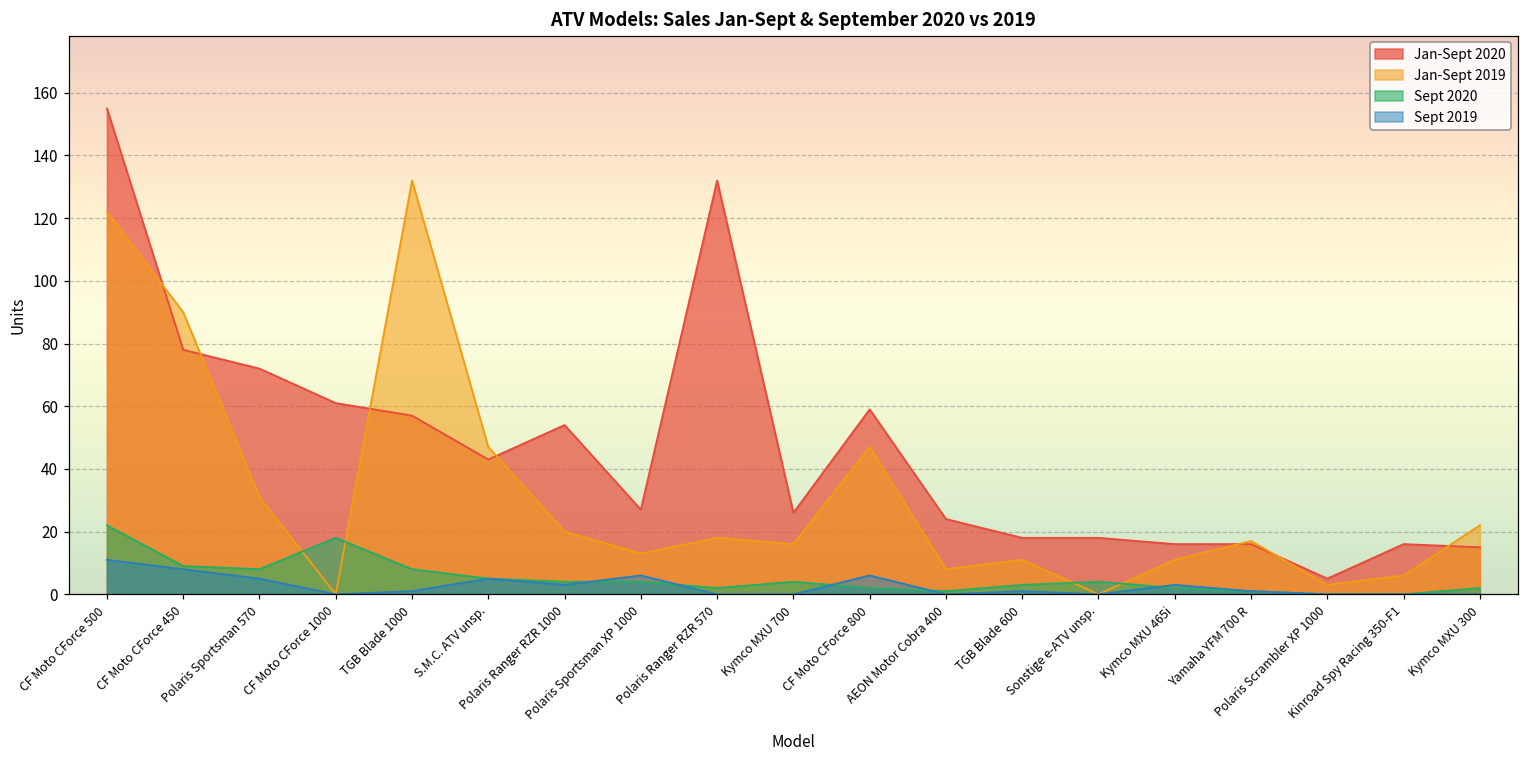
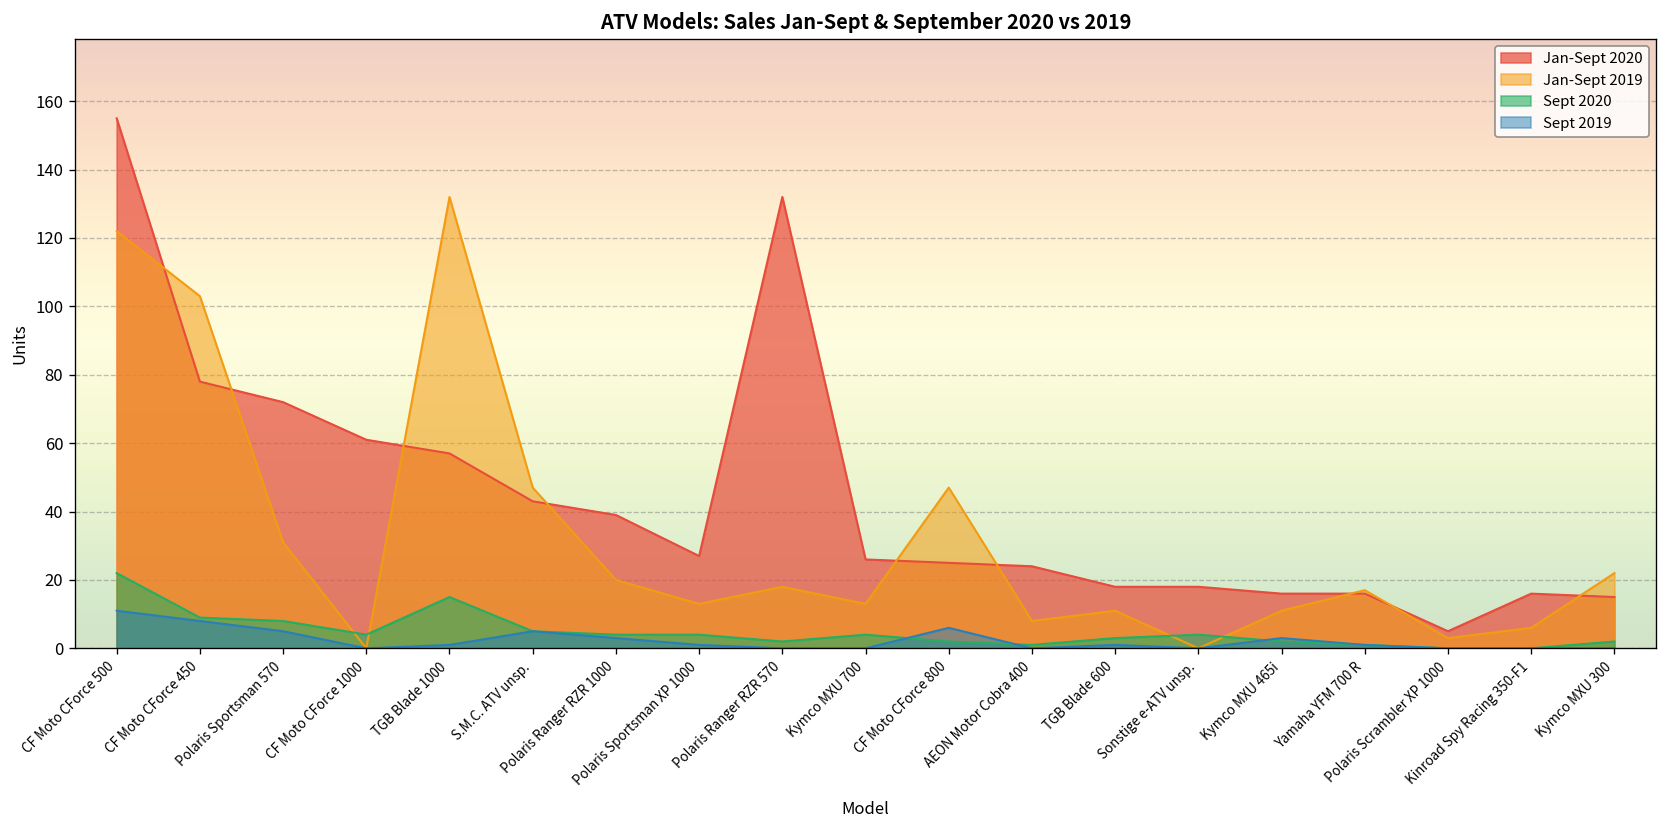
  {
    "Jan-Sept 2020": {
      "CF Moto CForce 500": 155,
      "CF Moto CForce 450": 78,
      "Polaris Sportsman 570": 72,
      "CF Moto CForce 1000": 61,
      "TGB Blade 1000": 57,
      "S.M.C. ATV unsp.": 43,
-     "Polaris Ranger RZR 1000": 54,
+     "Polaris Ranger RZR 1000": 39,
      "Polaris Sportsman XP 1000": 27,
      "Polaris Ranger RZR 570": 132,
      "Kymco MXU 700": 26,
-     "CF Moto CForce 800": 59,
+     "CF Moto CForce 800": 25,
      "AEON Motor Cobra 400": 24,
      "TGB Blade 600": 18,
      "Sonstige e-ATV unsp.": 18,
      "Kymco MXU 465i": 16,
      "Yamaha YFM 700 R": 16,
      "Polaris Scrambler XP 1000": 5,
      "Kinroad Spy Racing 350-F1": 16,
      "Kymco MXU 300": 15
    },
    "Jan-Sept 2019": {
      "CF Moto CForce 500": 122,
-     "CF Moto CForce 450": 90,
+     "CF Moto CForce 450": 103,
      "Polaris Sportsman 570": 31,
      "TGB Blade 1000": 132,
      "S.M.C. ATV unsp.": 47,
      "Polaris Ranger RZR 1000": 20,
      "Polaris Sportsman XP 1000": 13,
      "Polaris Ranger RZR 570": 18,
-     "Kymco MXU 700": 16,
+     "Kymco MXU 700": 13,
      "CF Moto CForce 800": 47,
      "AEON Motor Cobra 400": 8,
      "TGB Blade 600": 11,
      "Kymco MXU 465i": 11,
      "Yamaha YFM 700 R": 17,
      "Polaris Scrambler XP 1000": 3,
      "Kinroad Spy Racing 350-F1": 6,
      "Kymco MXU 300": 22
    },
    "Sept 2020": {
      "CF Moto CForce 500": 22,
      "CF Moto CForce 450": 9,
      "Polaris Sportsman 570": 8,
-     "CF Moto CForce 1000": 18,
-     "TGB Blade 1000": 8,
+     "CF Moto CForce 1000": 4,
+     "TGB Blade 1000": 15,
      "Polaris Ranger RZR 1000": 4,
      "Polaris Sportsman XP 1000": 4,
      "Polaris Ranger RZR 570": 2,
      "Kymco MXU 700": 4,
      "CF Moto CForce 800": 2,
      "AEON Motor Cobra 400": 1,
      "TGB Blade 600": 3,
      "Sonstige e-ATV unsp.": 4,
      "Kymco MXU 465i": 2,
      "Kymco MXU 300": 2
    },
    "Sept 2019": {
      "CF Moto CForce 500": 11,
      "CF Moto CForce 450": 8,
      "Polaris Sportsman 570": 5,
      "TGB Blade 1000": 1,
      "Polaris Ranger RZR 1000": 3,
-     "Polaris Sportsman XP 1000": 6,
+     "Polaris Sportsman XP 1000": 1,
      "Polaris Ranger RZR 570": 0,
      "Kymco MXU 700": 0,
      "CF Moto CForce 800": 6,
      "AEON Motor Cobra 400": 0,
      "TGB Blade 600": 1,
      "Kymco MXU 465i": 3,
      "Kymco MXU 300": 0
    }
  }
